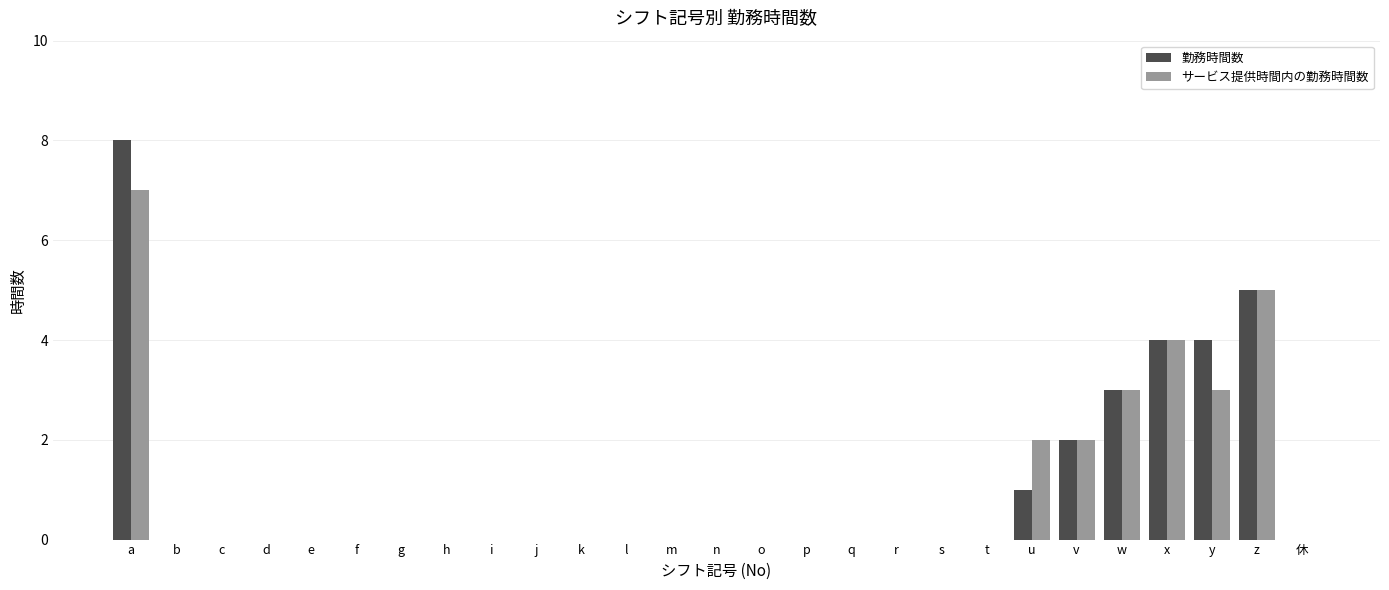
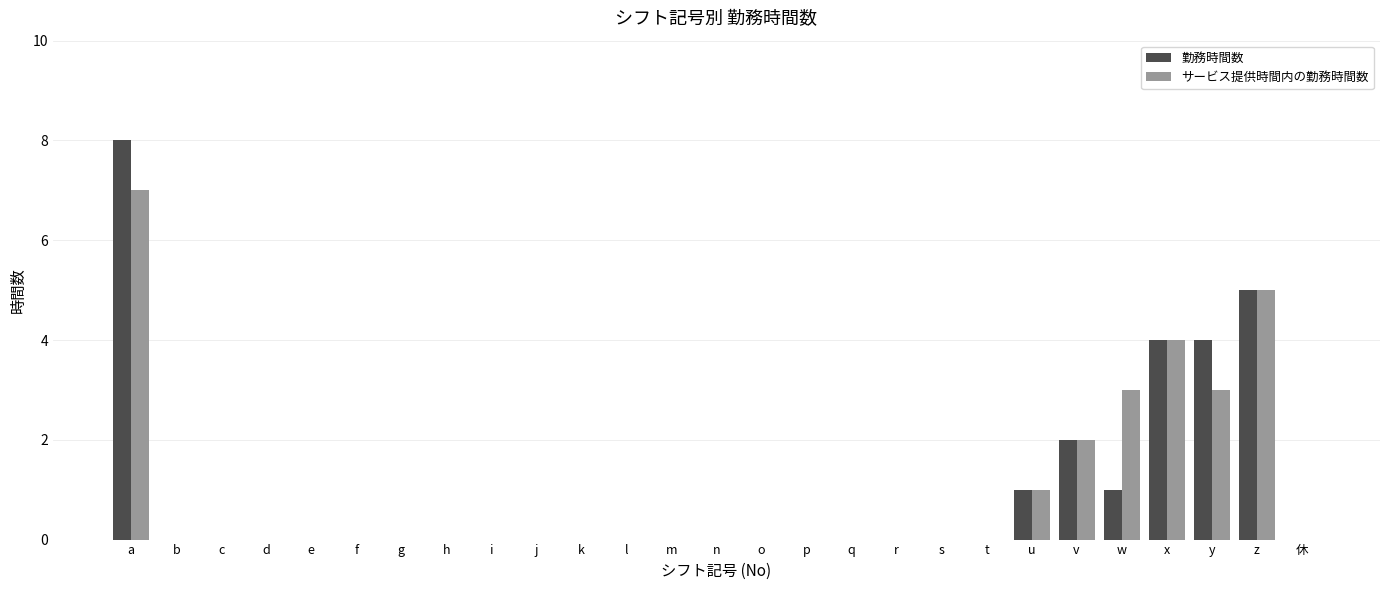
  {
    "勤務時間数": {
      "a": 8,
      "b": 0,
      "c": 0,
      "d": 0,
      "e": 0,
      "f": 0,
      "g": 0,
      "h": 0,
      "i": 0,
      "j": 0,
      "k": 0,
      "l": 0,
      "m": 0,
      "n": 0,
      "o": 0,
      "p": 0,
      "q": 0,
      "r": 0,
      "s": 0,
      "t": 0,
      "u": 1,
      "v": 2,
-     "w": 3,
+     "w": 1,
      "x": 4,
      "y": 4,
      "z": 5,
      "休": 0
    },
    "サービス提供時間内の勤務時間数": {
      "a": 7,
      "b": 0,
      "c": 0,
      "d": 0,
      "e": 0,
      "f": 0,
      "g": 0,
      "h": 0,
      "i": 0,
      "j": 0,
      "k": 0,
      "l": 0,
      "m": 0,
      "n": 0,
      "o": 0,
      "p": 0,
      "q": 0,
      "r": 0,
      "s": 0,
      "t": 0,
-     "u": 2,
+     "u": 1,
      "v": 2,
      "w": 3,
      "x": 4,
      "y": 3,
      "z": 5,
      "休": 0
    }
  }
